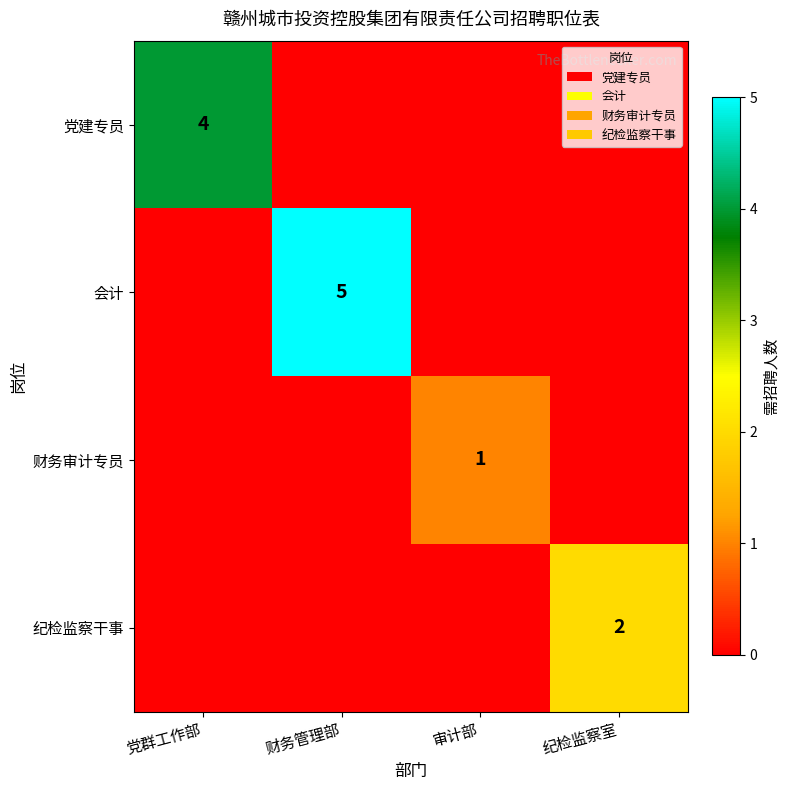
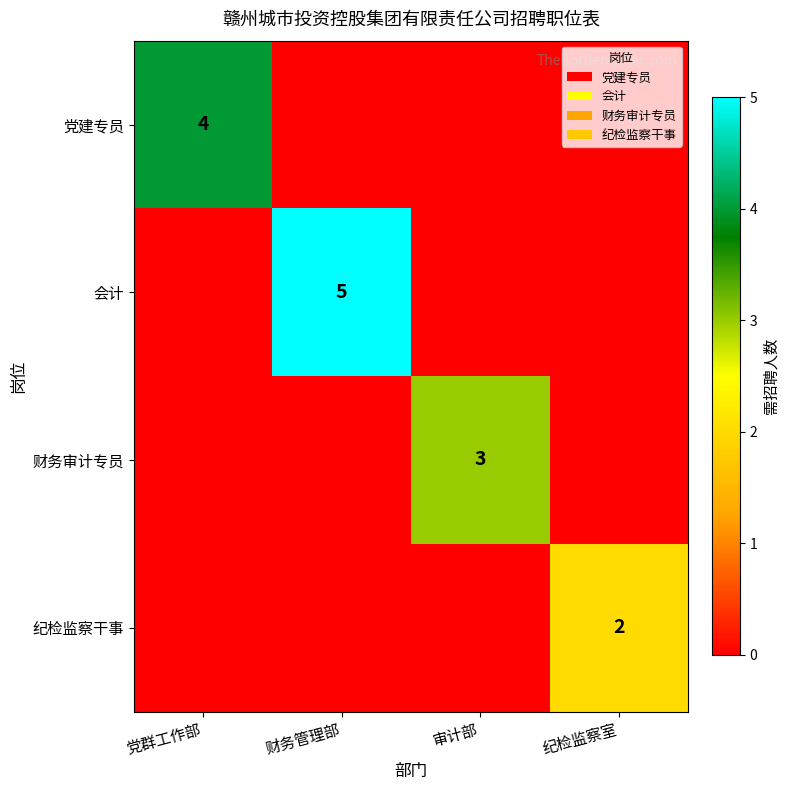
  {
    "党建专员": {
      "党群工作部": 4
    },
    "会计": {
      "财务管理部": 5
    },
    "财务审计专员": {
-     "审计部": 1
+     "审计部": 3
    },
    "纪检监察干事": {
      "纪检监察室": 2
    }
  }
